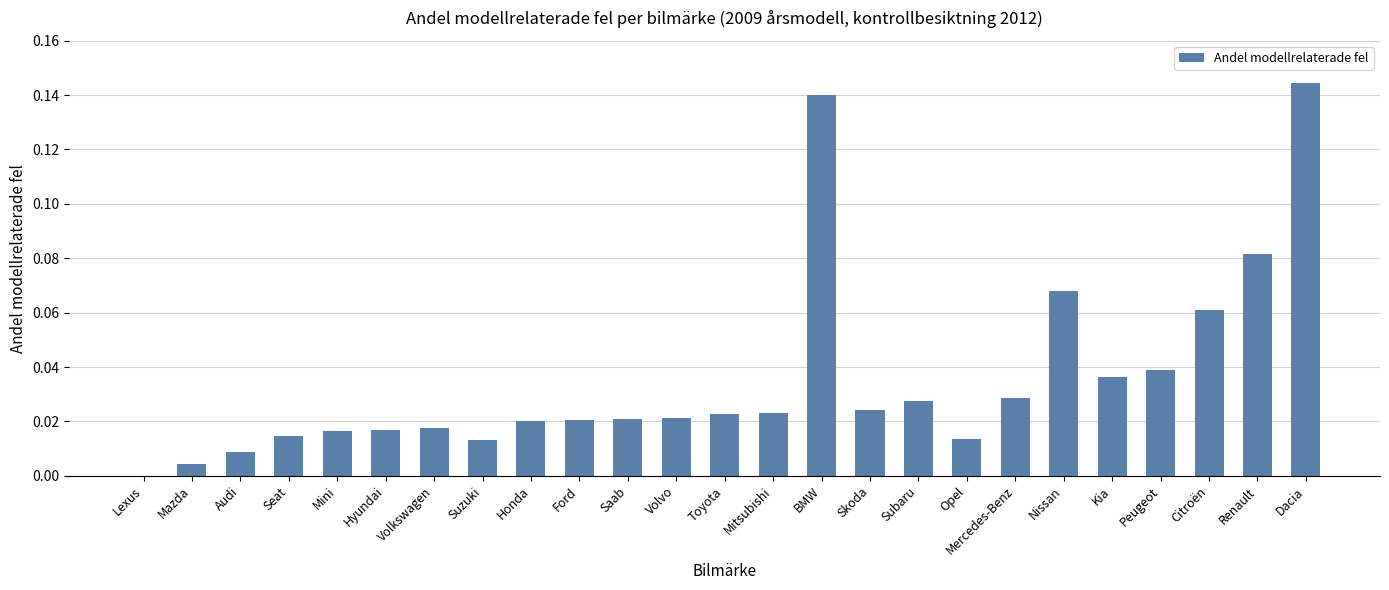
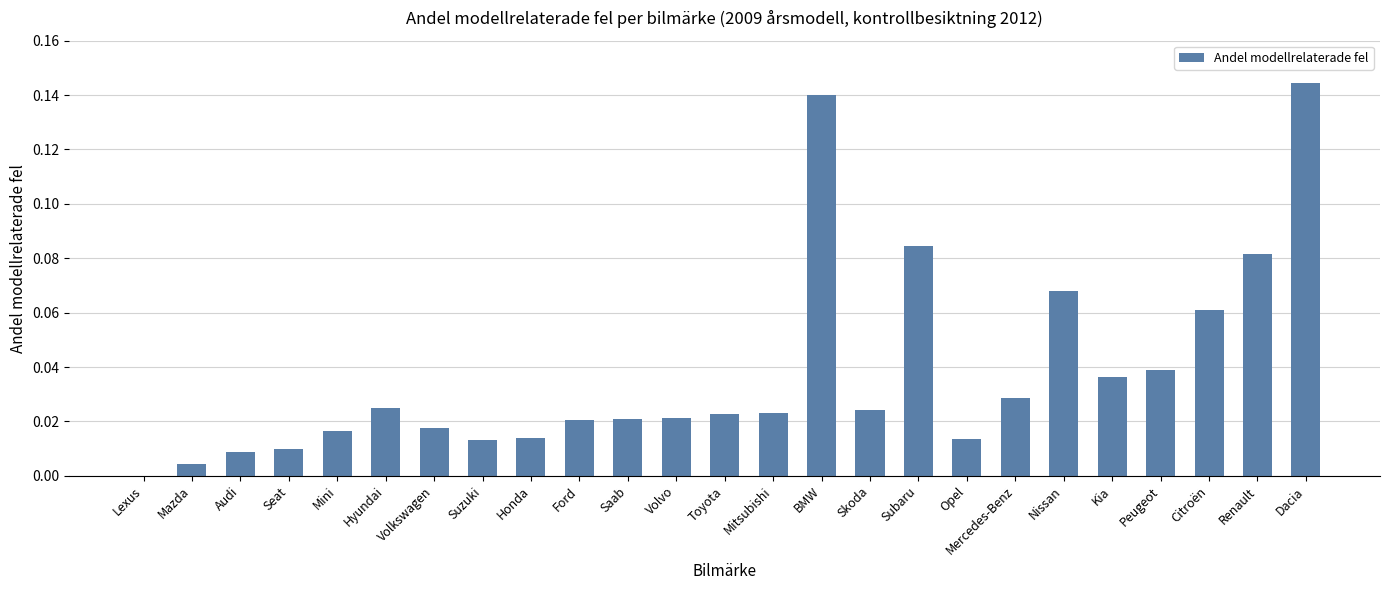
  {
    "Lexus": 0.000,
    "Mazda": 0.004,
    "Audi": 0.009,
-   "Seat": 0.015,
+   "Seat": 0.010,
    "Mini": 0.017,
-   "Hyundai": 0.017,
+   "Hyundai": 0.025,
    "Volkswagen": 0.017,
    "Suzuki": 0.013,
-   "Honda": 0.020,
+   "Honda": 0.014,
    "Ford": 0.021,
    "Saab": 0.021,
    "Volvo": 0.021,
    "Toyota": 0.023,
    "Mitsubishi": 0.023,
    "BMW": 0.140,
    "Skoda": 0.024,
-   "Subaru": 0.027,
+   "Subaru": 0.085,
    "Opel": 0.013,
    "Mercedes-Benz": 0.029,
    "Nissan": 0.068,
    "Kia": 0.036,
    "Peugeot": 0.039,
    "Citroën": 0.061,
    "Renault": 0.081,
    "Dacia": 0.145
  }
